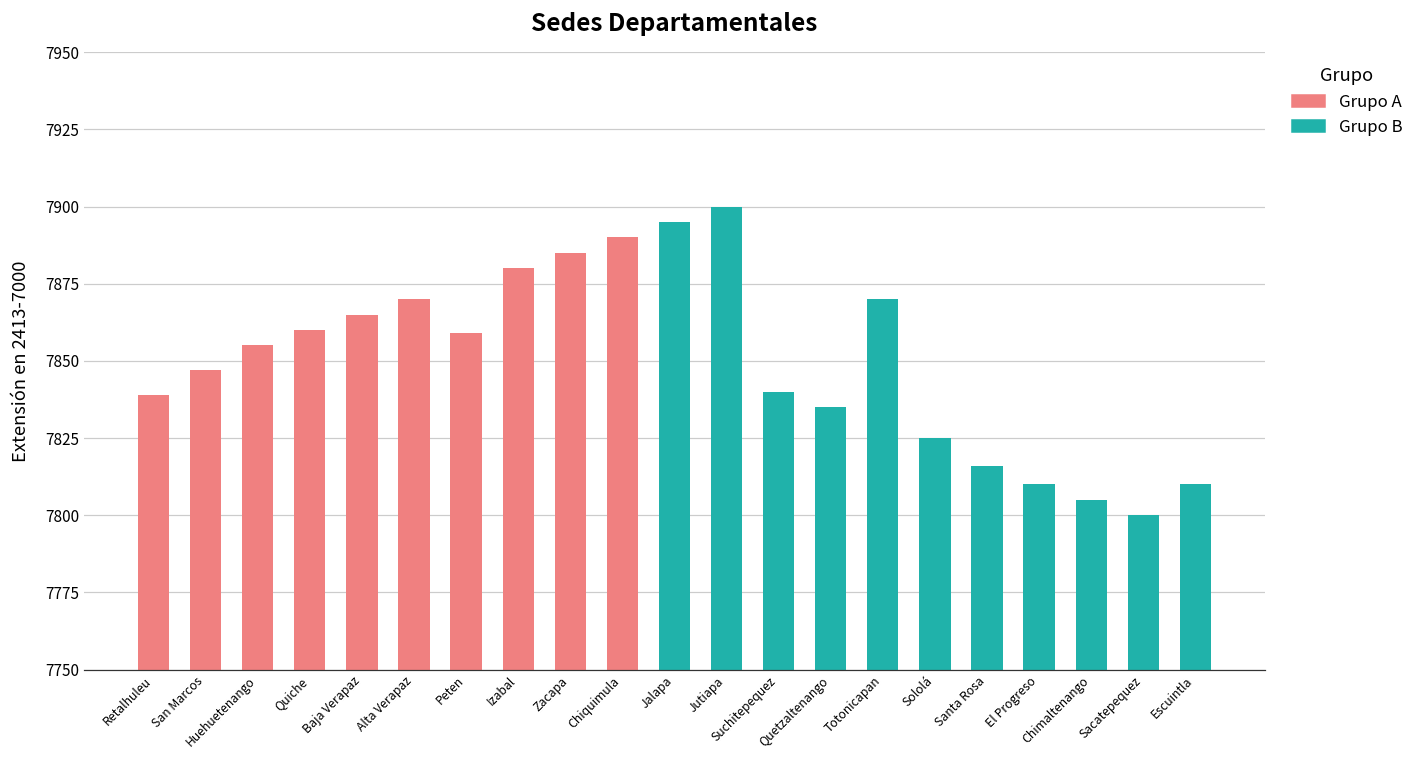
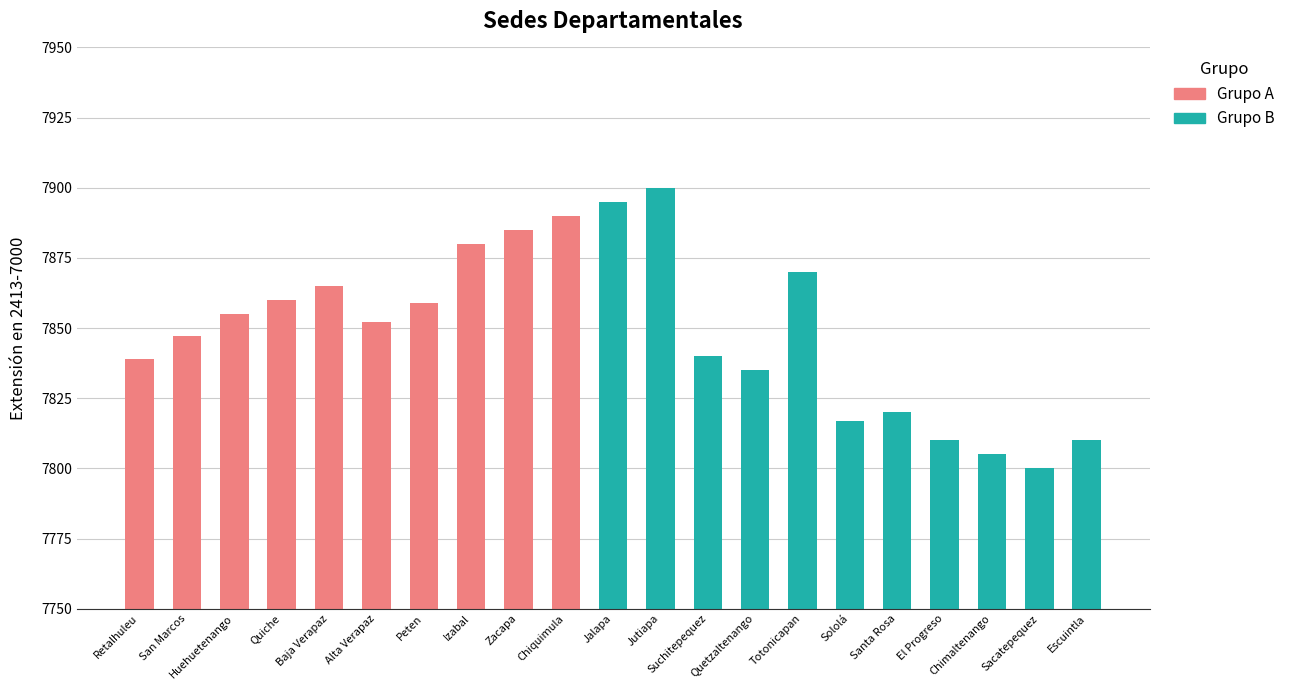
  {
    "Grupo A": {
      "Retalhuleu": 7839,
      "San Marcos": 7847,
      "Huehuetenango": 7855,
      "Quiche": 7860,
      "Baja Verapaz": 7865,
-     "Alta Verapaz": 7870,
+     "Alta Verapaz": 7852,
      "Peten": 7859,
      "Izabal": 7880,
      "Zacapa": 7885,
      "Chiquimula": 7890
    },
    "Grupo B": {
      "Jalapa": 7895,
      "Jutiapa": 7900,
      "Suchitepequez": 7840,
      "Quetzaltenango": 7835,
      "Totonicapan": 7870,
-     "Sololá": 7825,
-     "Santa Rosa": 7816,
+     "Sololá": 7817,
+     "Santa Rosa": 7820,
      "El Progreso": 7810,
      "Chimaltenango": 7805,
      "Sacatepequez": 7800,
      "Escuintla": 7810
    }
  }
